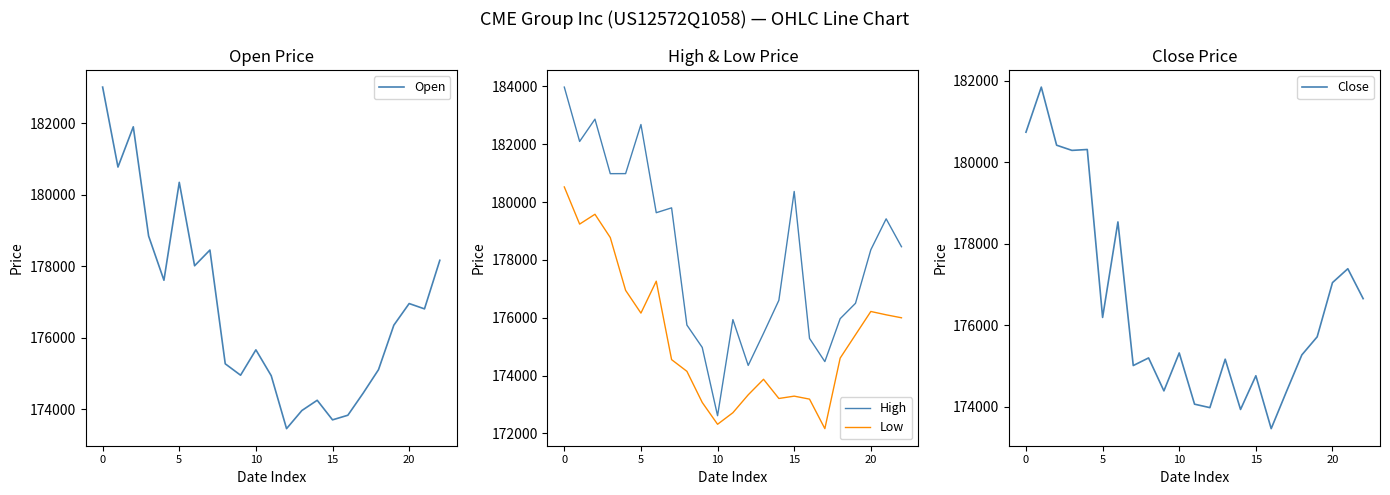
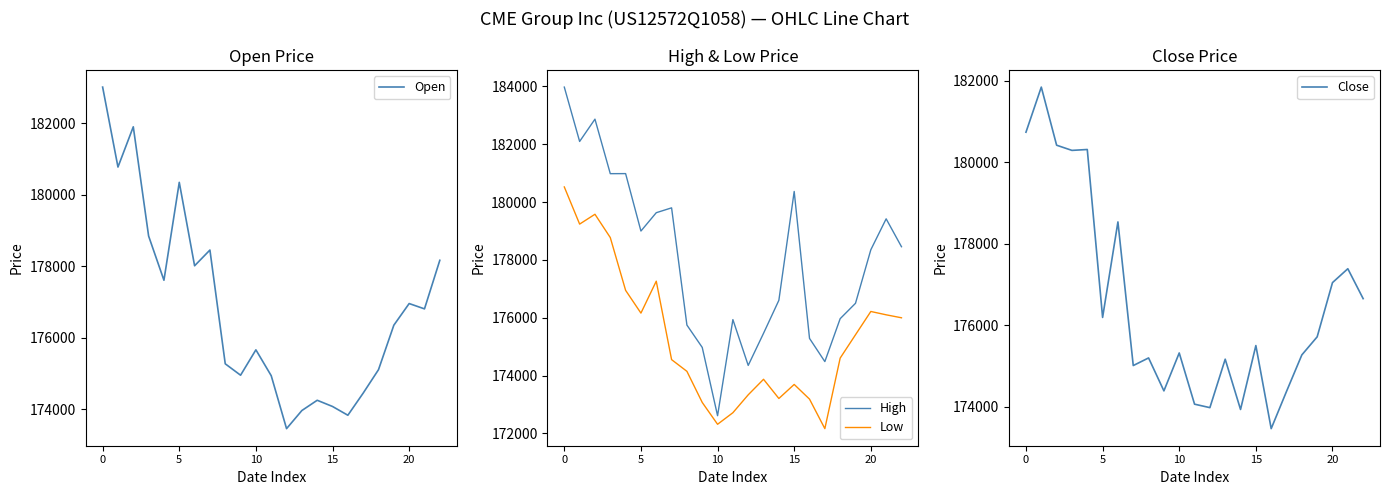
  {
    "Open Price": {
      "0": 183000,
      "5": 180300,
      "10": 175700,
-     "15": 173700,
+     "15": 174100,
      "20": 177000
    },
    "High & Low Price": {
      "High": {
        "0": 184000,
-       "5": 182700,
+       "5": 179000,
        "10": 172600,
        "15": 180400,
        "20": 178400
      },
      "Low": {
        "0": 180500,
        "5": 176200,
        "10": 172300,
-       "15": 173300,
+       "15": 173700,
        "20": 176200
      }
    },
    "Close Price": {
      "0": 180700,
      "5": 176200,
      "10": 175300,
-     "15": 174800,
+     "15": 175500,
      "20": 177000
    }
  }
